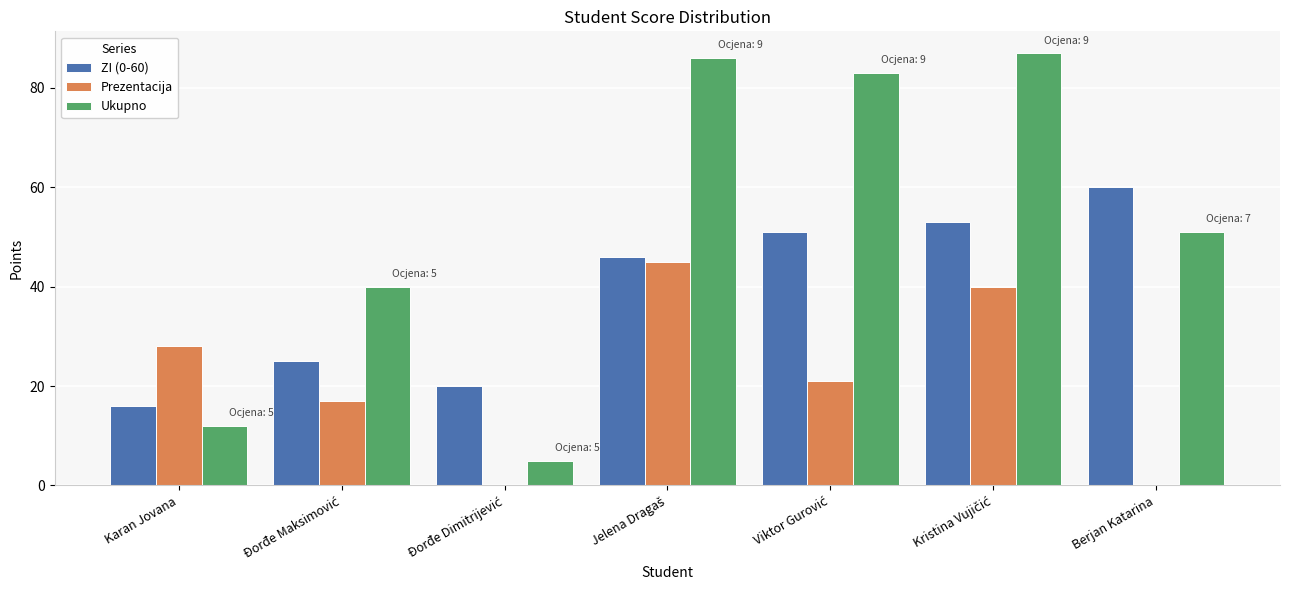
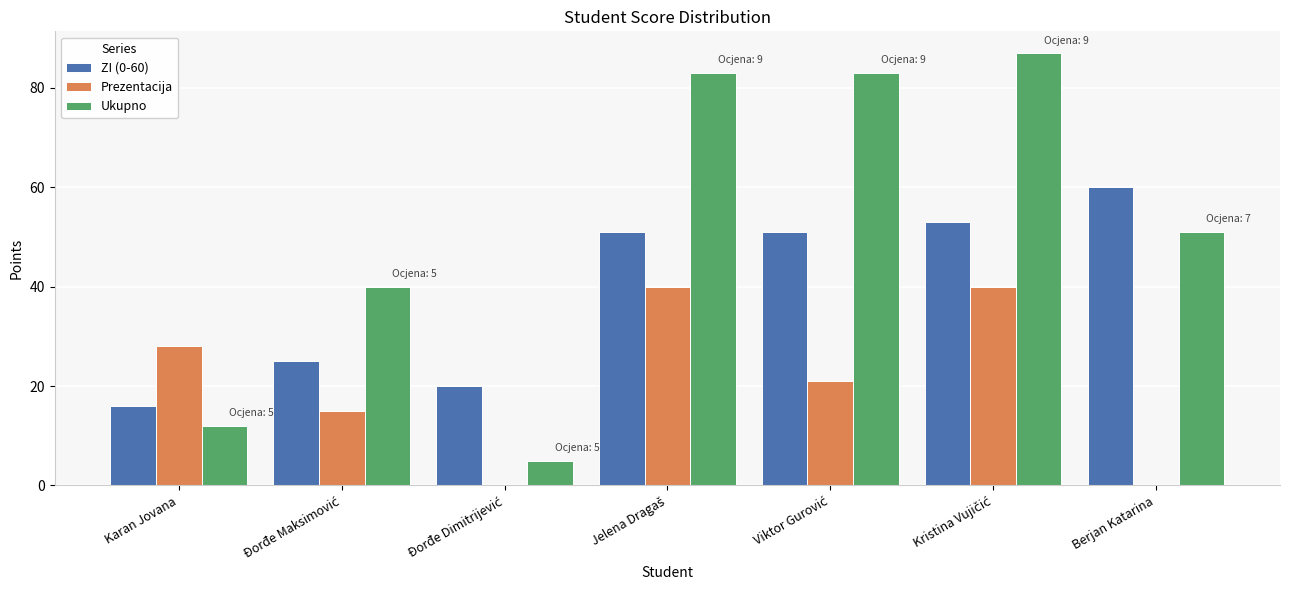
  {
    "ZI (0-60)": {
      "Karan Jovana": 16,
      "Đorđe Maksimović": 25,
      "Đorđe Dimitrijević": 20,
-     "Jelena Dragaš": 46,
+     "Jelena Dragaš": 51,
      "Viktor Gurović": 51,
      "Kristina Vujičić": 53,
      "Berjan Katarina": 60
    },
    "Prezentacija": {
      "Karan Jovana": 28,
-     "Đorđe Maksimović": 17,
+     "Đorđe Maksimović": 15,
      "Đorđe Dimitrijević": 0,
-     "Jelena Dragaš": 45,
+     "Jelena Dragaš": 40,
      "Viktor Gurović": 21,
      "Kristina Vujičić": 40,
      "Berjan Katarina": 0
    },
    "Ukupno": {
-     "Jelena Dragaš": 86
+     "Jelena Dragaš": 83
    }
  }
